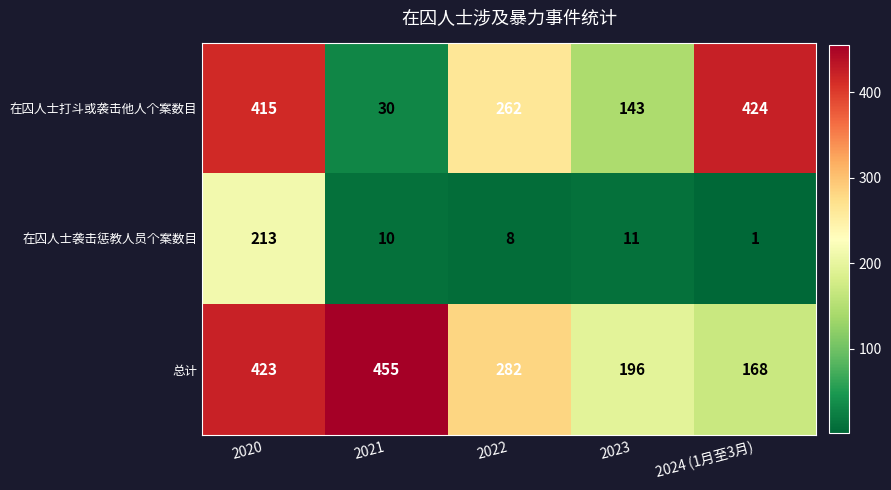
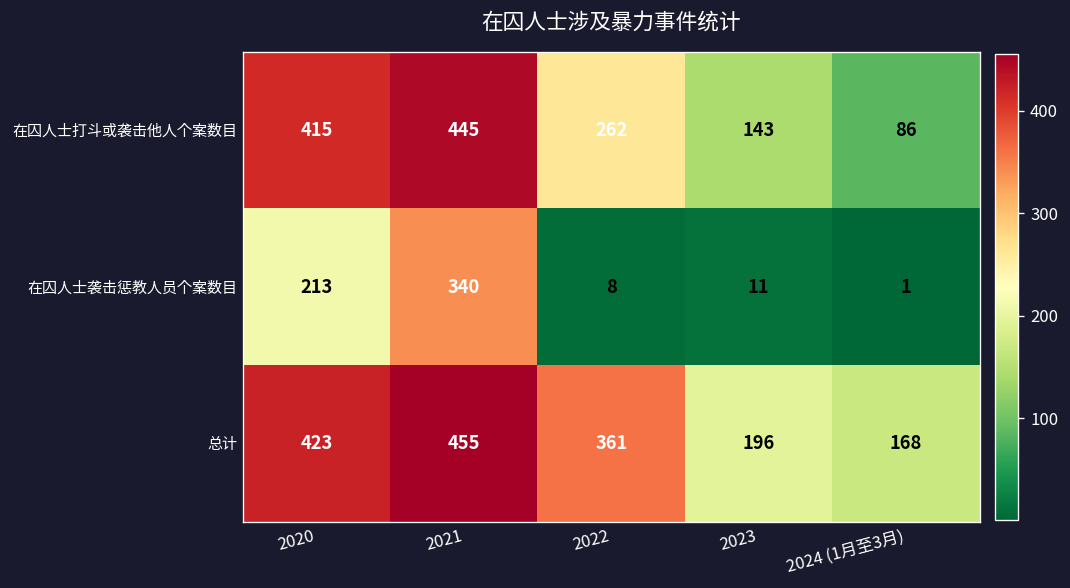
  {
    "在囚人士打斗或袭击他人个案数目": {
      "2020": 415,
-     "2021": 30,
+     "2021": 445,
      "2022": 262,
      "2023": 143,
-     "2024 (1月至3月)": 424
+     "2024 (1月至3月)": 86
    },
    "在囚人士袭击惩教人员个案数目": {
      "2020": 213,
-     "2021": 10,
+     "2021": 340,
      "2022": 8,
      "2023": 11,
      "2024 (1月至3月)": 1
    },
    "总计": {
      "2020": 423,
      "2021": 455,
-     "2022": 282,
+     "2022": 361,
      "2023": 196,
      "2024 (1月至3月)": 168
    }
  }
